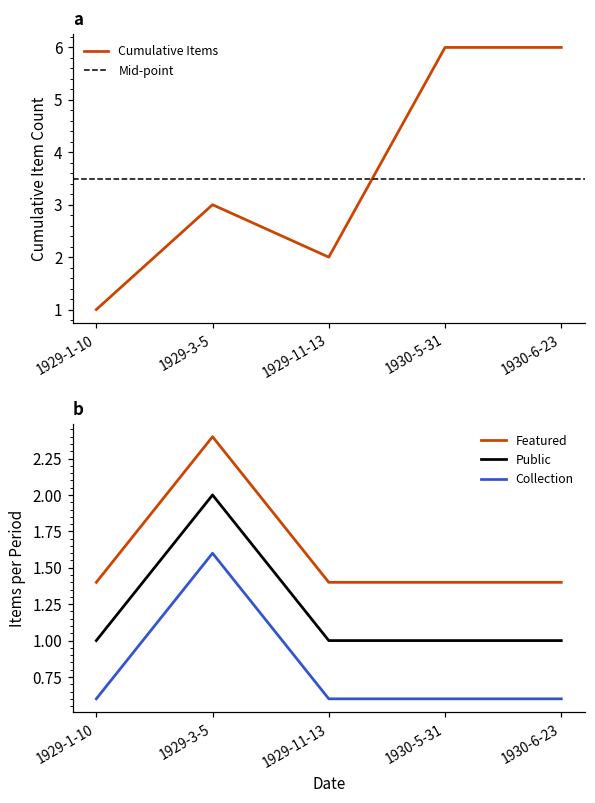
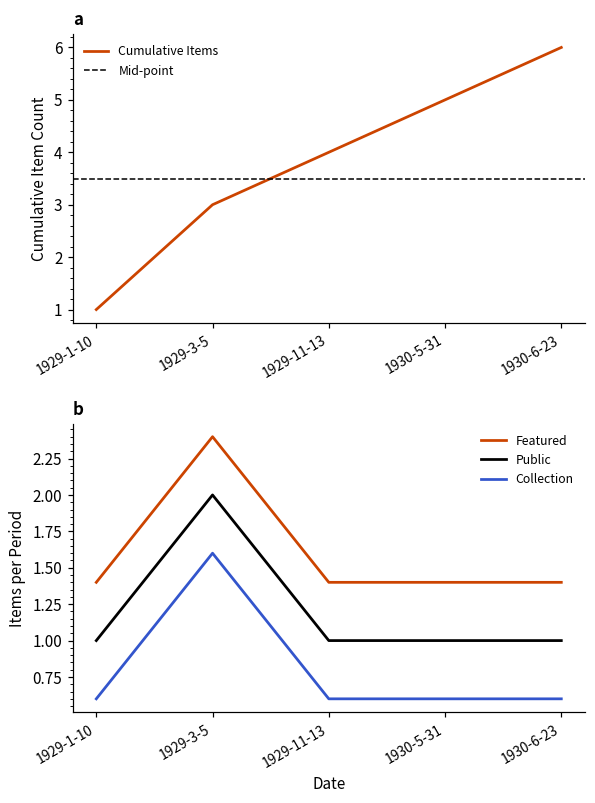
  {
    "a": {
      "1929-1-10": 1,
      "1929-3-5": 3,
-     "1929-11-13": 2,
-     "1930-5-31": 6,
+     "1929-11-13": 4,
+     "1930-5-31": 5,
      "1930-6-23": 6
    },
    "b": {
      "Featured": {
        "1929-1-10": 1.40,
        "1929-3-5": 2.40,
        "1929-11-13": 1.40,
        "1930-5-31": 1.40,
        "1930-6-23": 1.40
      },
      "Public": {
        "1929-1-10": 1.00,
        "1929-3-5": 2.00,
        "1929-11-13": 1.00,
        "1930-5-31": 1.00,
        "1930-6-23": 1.00
      },
      "Collection": {
        "1929-1-10": 0.60,
        "1929-3-5": 1.60,
        "1929-11-13": 0.60,
        "1930-5-31": 0.60,
        "1930-6-23": 0.60
      }
    }
  }
